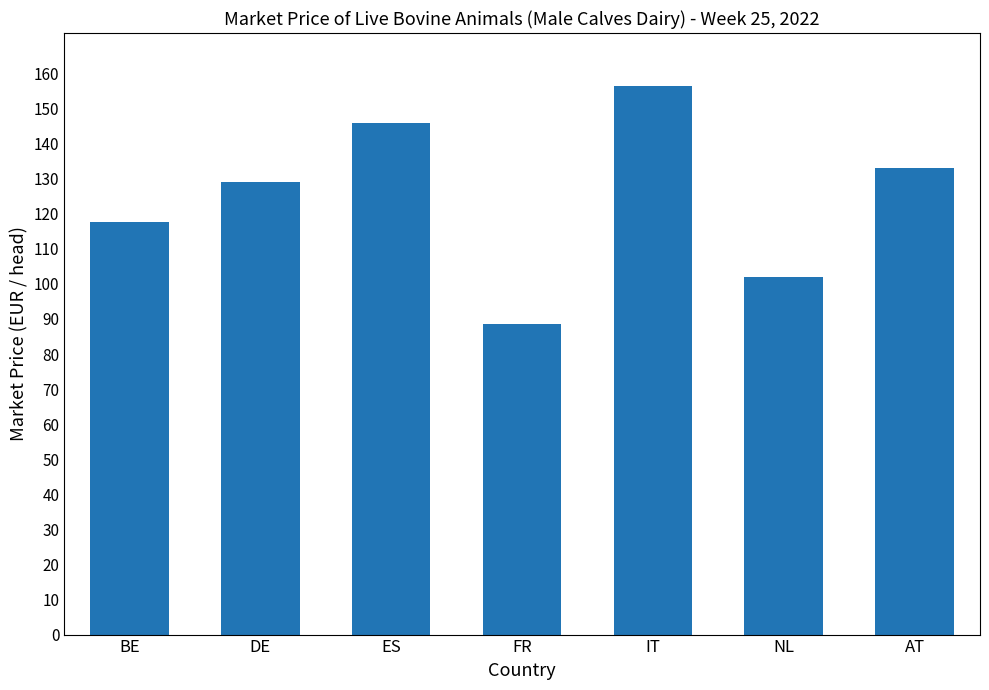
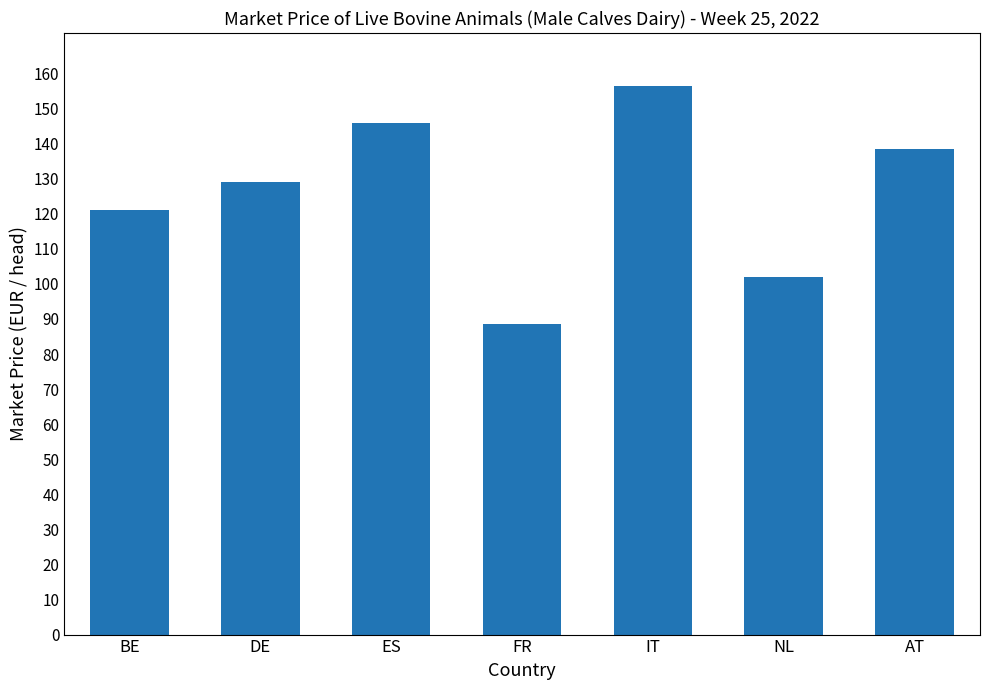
  {
-   "BE": 118,
+   "BE": 121,
    "DE": 129,
    "ES": 146,
    "FR": 89,
    "IT": 157,
    "NL": 102,
-   "AT": 133
+   "AT": 138
  }
